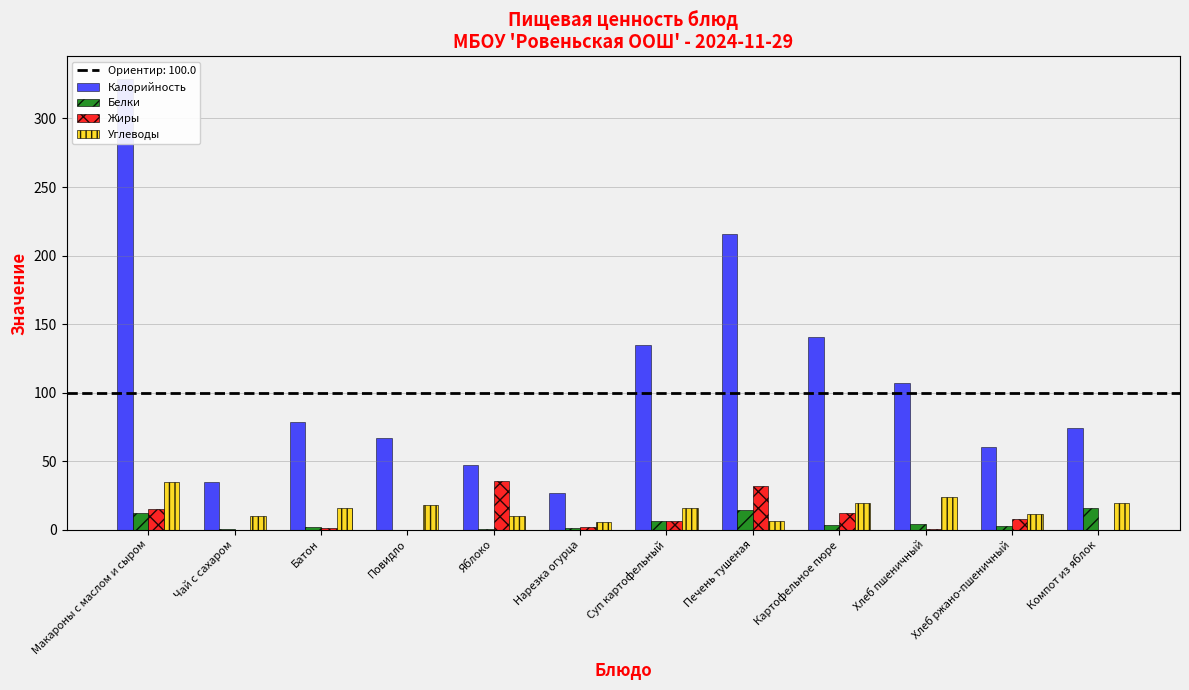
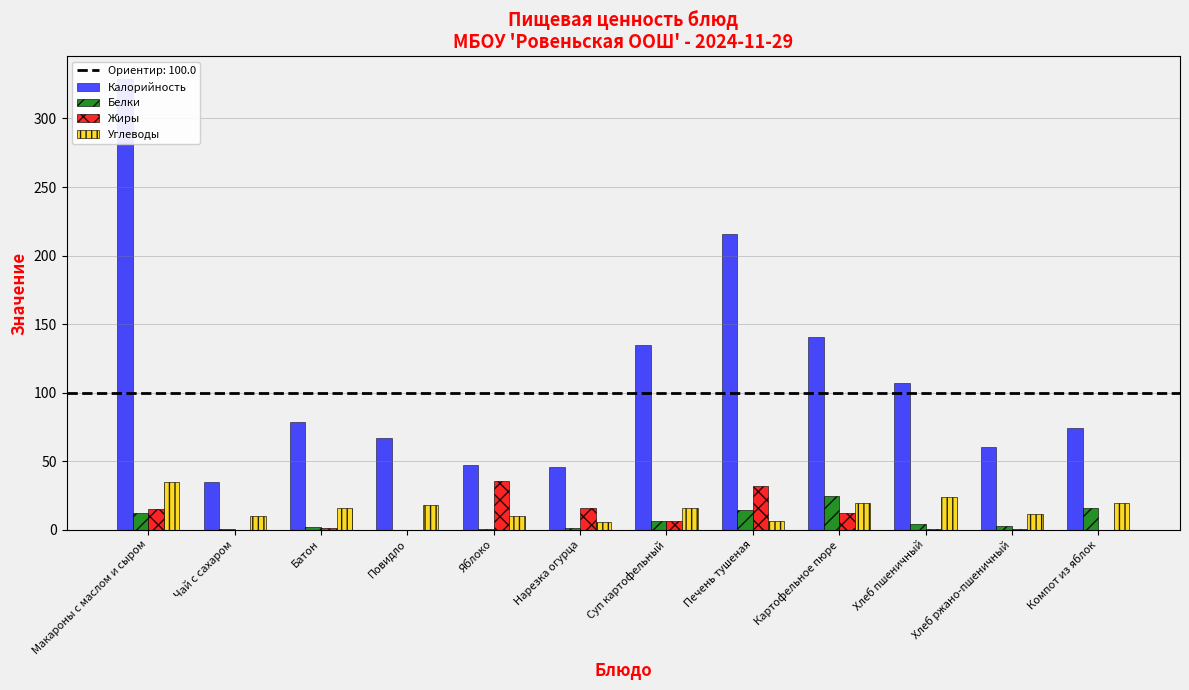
  {
    "Калорийность": {
      "Чай с сахаром": 35,
      "Батон": 79,
      "Повидло": 67,
      "Яблоко": 47,
-     "Нарезка огурца": 27,
+     "Нарезка огурца": 46,
      "Суп картофельный": 135,
      "Печень тушеная": 216,
      "Картофельное пюре": 140,
      "Хлеб пшеничный": 107,
      "Хлеб ржано-пшеничный": 60,
      "Компот из яблок": 74
    },
    "Белки": {
      "Макароны с маслом и сыром": 12,
      "Батон": 2,
      "Повидло": 0,
      "Суп картофельный": 7,
      "Печень тушеная": 14,
-     "Картофельное пюре": 3,
+     "Картофельное пюре": 24,
      "Хлеб пшеничный": 4,
      "Хлеб ржано-пшеничный": 2,
      "Компот из яблок": 16
    },
    "Жиры": {
      "Макароны с маслом и сыром": 15,
      "Повидло": 0,
      "Яблоко": 35,
-     "Нарезка огурца": 2,
+     "Нарезка огурца": 15,
      "Суп картофельный": 6,
      "Печень тушеная": 32,
      "Картофельное пюре": 12,
-     "Хлеб ржано-пшеничный": 8,
+     "Хлеб ржано-пшеничный": 0,
      "Компот из яблок": 0
    },
    "Углеводы": {
      "Макароны с маслом и сыром": 35,
      "Чай с сахаром": 10,
      "Батон": 15,
      "Повидло": 18,
      "Яблоко": 10,
      "Нарезка огурца": 5,
      "Суп картофельный": 15,
      "Печень тушеная": 6,
      "Картофельное пюре": 20,
      "Хлеб пшеничный": 24,
      "Хлеб ржано-пшеничный": 11,
      "Компот из яблок": 20
    }
  }
